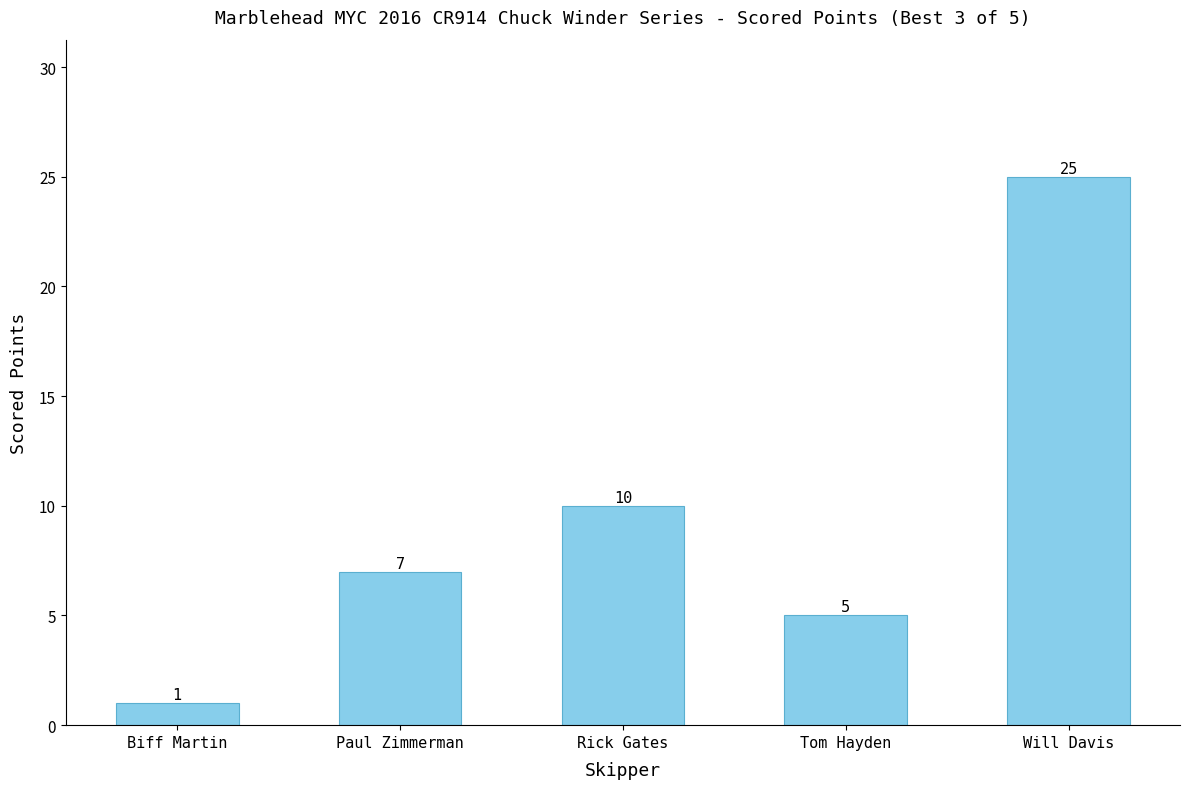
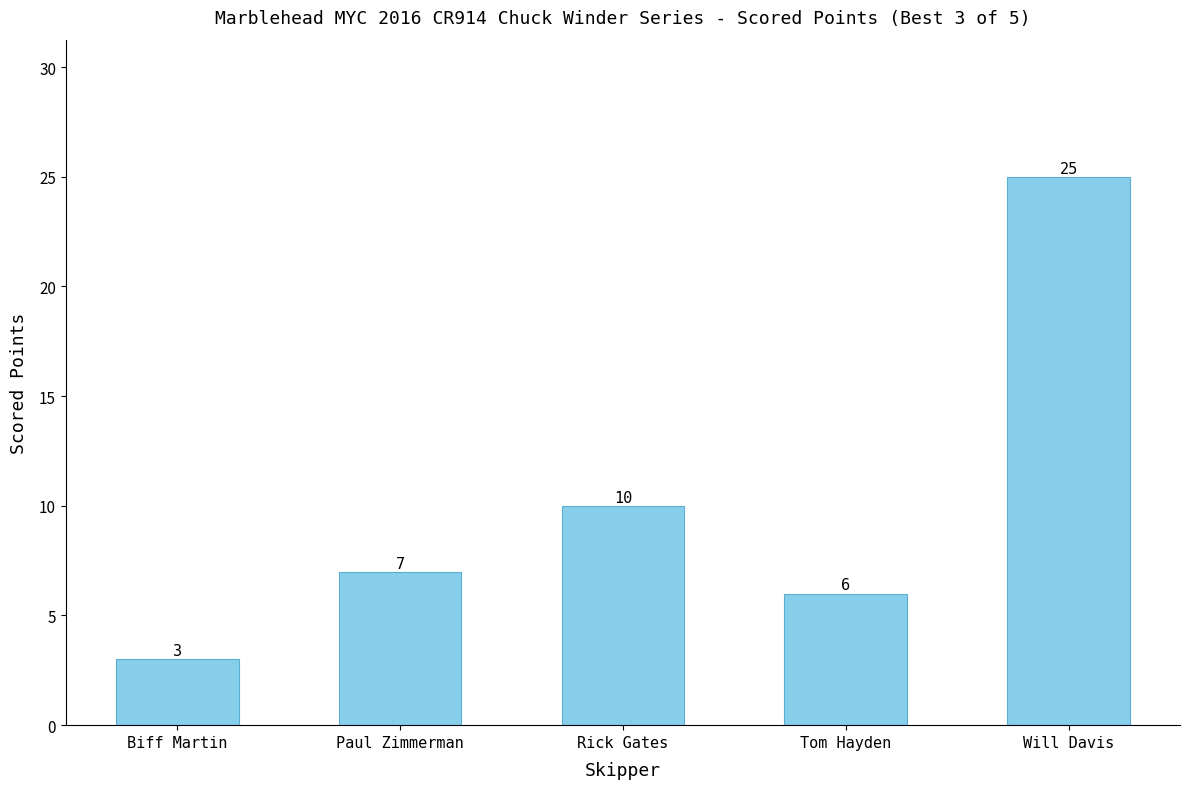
  {
-   "Biff Martin": 1,
+   "Biff Martin": 3,
    "Paul Zimmerman": 7,
    "Rick Gates": 10,
-   "Tom Hayden": 5,
+   "Tom Hayden": 6,
    "Will Davis": 25
  }
